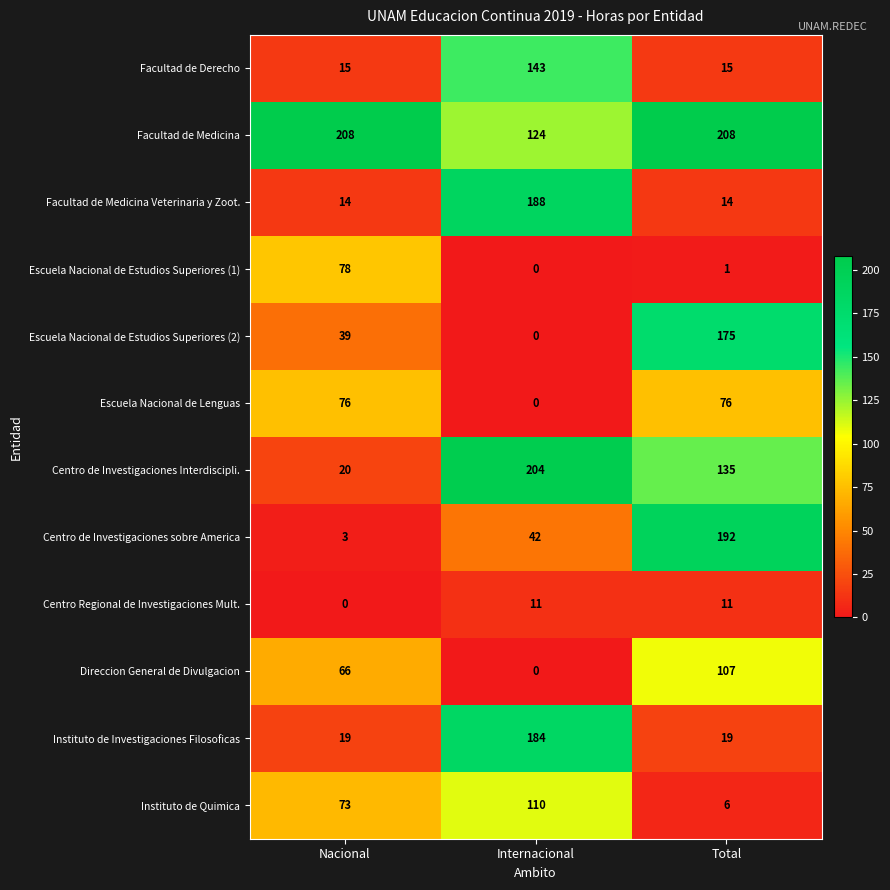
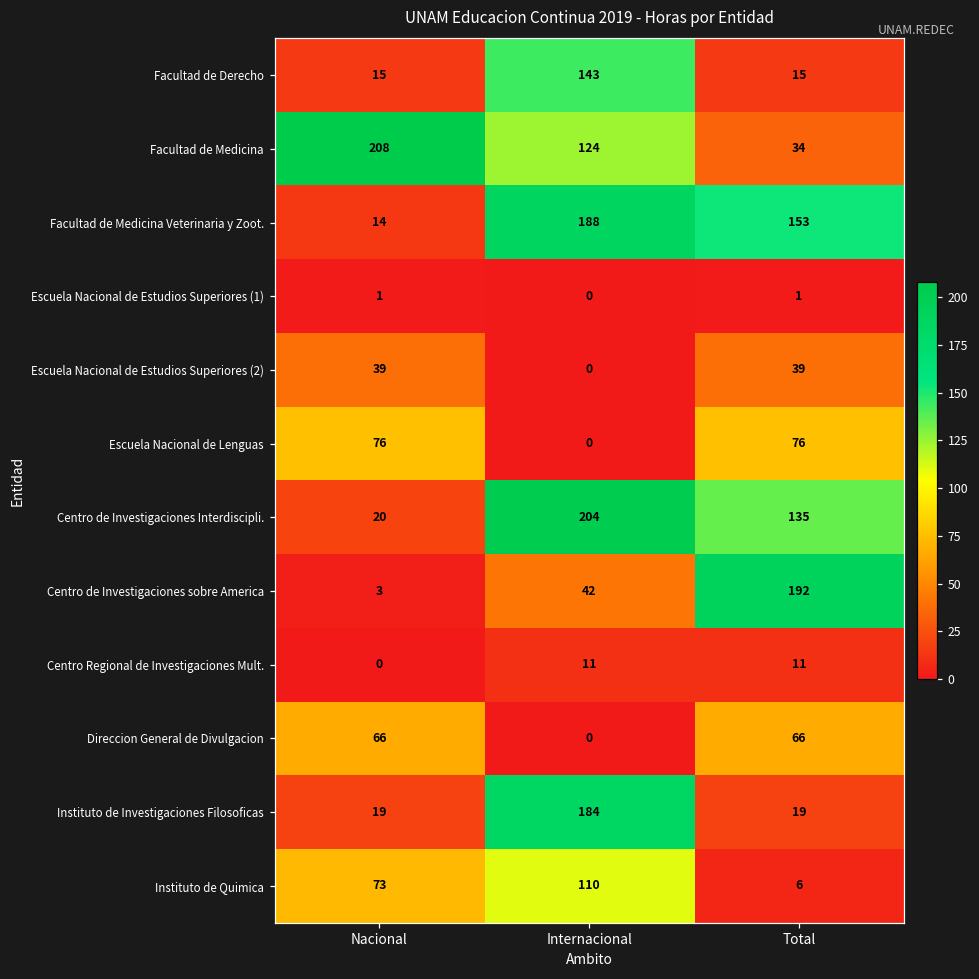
  {
    "Facultad de Derecho": {
      "Nacional": 15,
      "Internacional": 143,
      "Total": 15
    },
    "Facultad de Medicina": {
      "Nacional": 208,
      "Internacional": 124,
-     "Total": 208
+     "Total": 34
    },
    "Facultad de Medicina Veterinaria y Zoot.": {
      "Nacional": 14,
      "Internacional": 188,
-     "Total": 14
+     "Total": 153
    },
    "Escuela Nacional de Estudios Superiores (1)": {
-     "Nacional": 78,
+     "Nacional": 1,
      "Internacional": 0,
      "Total": 1
    },
    "Escuela Nacional de Estudios Superiores (2)": {
      "Nacional": 39,
      "Internacional": 0,
-     "Total": 175
+     "Total": 39
    },
    "Escuela Nacional de Lenguas": {
      "Nacional": 76,
      "Internacional": 0,
      "Total": 76
    },
    "Centro de Investigaciones Interdiscipli.": {
      "Nacional": 20,
      "Internacional": 204,
      "Total": 135
    },
    "Centro de Investigaciones sobre America": {
      "Nacional": 3,
      "Internacional": 42,
      "Total": 192
    },
    "Centro Regional de Investigaciones Mult.": {
      "Nacional": 0,
      "Internacional": 11,
      "Total": 11
    },
    "Direccion General de Divulgacion": {
      "Nacional": 66,
      "Internacional": 0,
-     "Total": 107
+     "Total": 66
    },
    "Instituto de Investigaciones Filosoficas": {
      "Nacional": 19,
      "Internacional": 184,
      "Total": 19
    },
    "Instituto de Quimica": {
      "Nacional": 73,
      "Internacional": 110,
      "Total": 6
    }
  }
